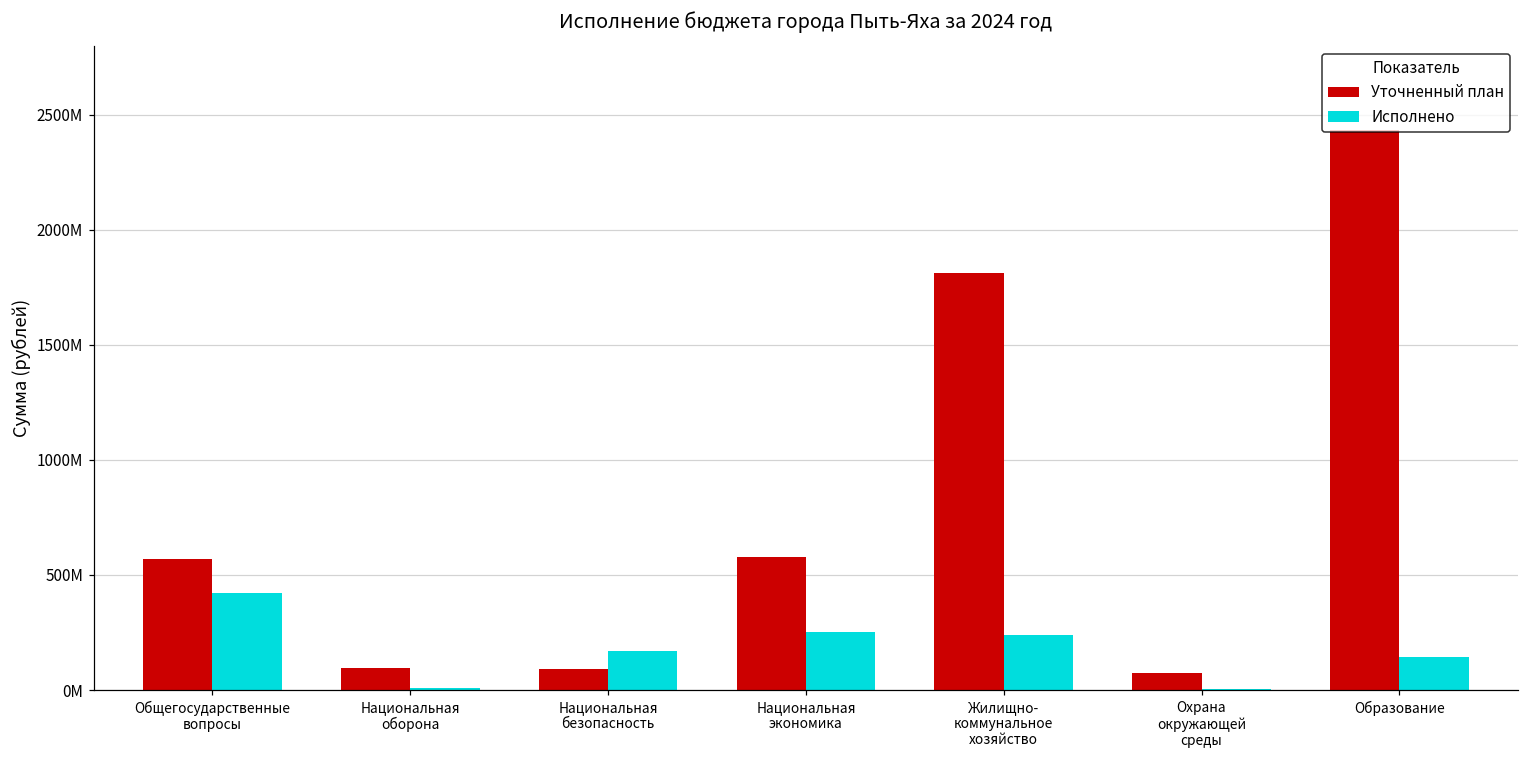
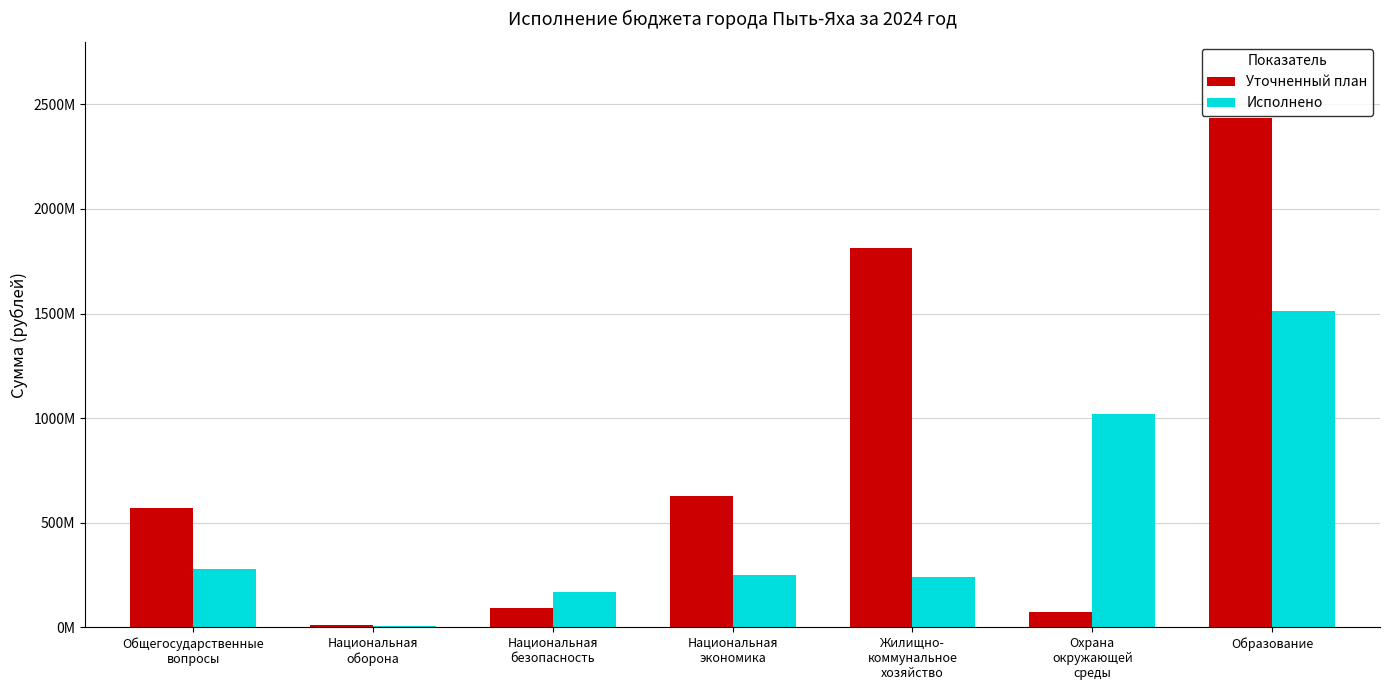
  {
    "Уточненный план": {
      "Общегосударственные вопросы": 570000000,
-     "Национальная оборона": 100000000,
+     "Национальная оборона": 10000000,
      "Национальная безопасность": 90000000,
-     "Национальная экономика": 580000000,
+     "Национальная экономика": 630000000,
      "Жилищно- коммунальное хозяйство": 1810000000,
      "Охрана окружающей среды": 70000000,
      "Образование": 2430000000
    },
    "Исполнено": {
-     "Общегосударственные вопросы": 420000000,
+     "Общегосударственные вопросы": 280000000,
      "Национальная безопасность": 170000000,
      "Национальная экономика": 250000000,
      "Жилищно- коммунальное хозяйство": 240000000,
-     "Охрана окружающей среды": 0,
-     "Образование": 140000000
+     "Охрана окружающей среды": 1020000000,
+     "Образование": 1510000000
    }
  }
